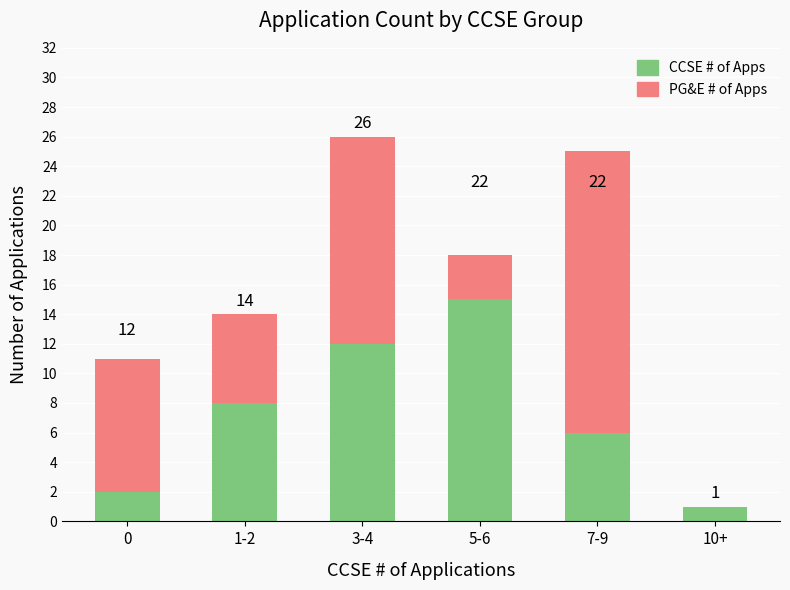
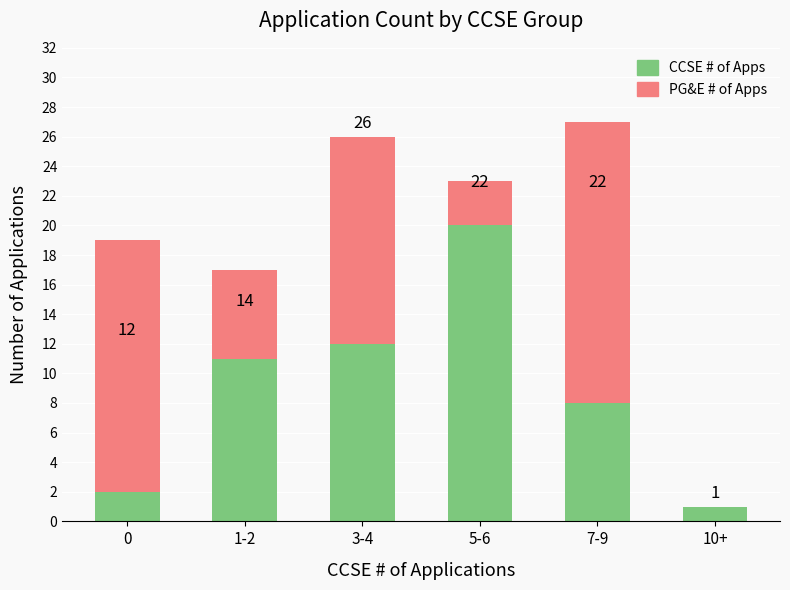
  {
    "CCSE # of Apps": {
      "0": 2,
-     "1-2": 8,
+     "1-2": 11,
      "3-4": 12,
-     "5-6": 15,
-     "7-9": 6
+     "5-6": 20,
+     "7-9": 8
    },
    "PG&E # of Apps": {
-     "0": 9
+     "0": 17
    }
  }
